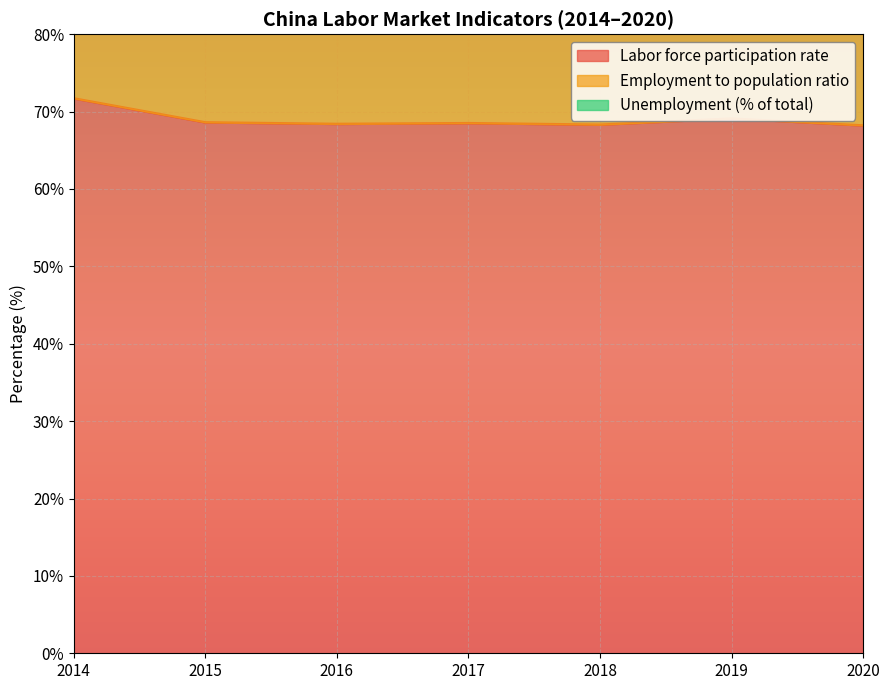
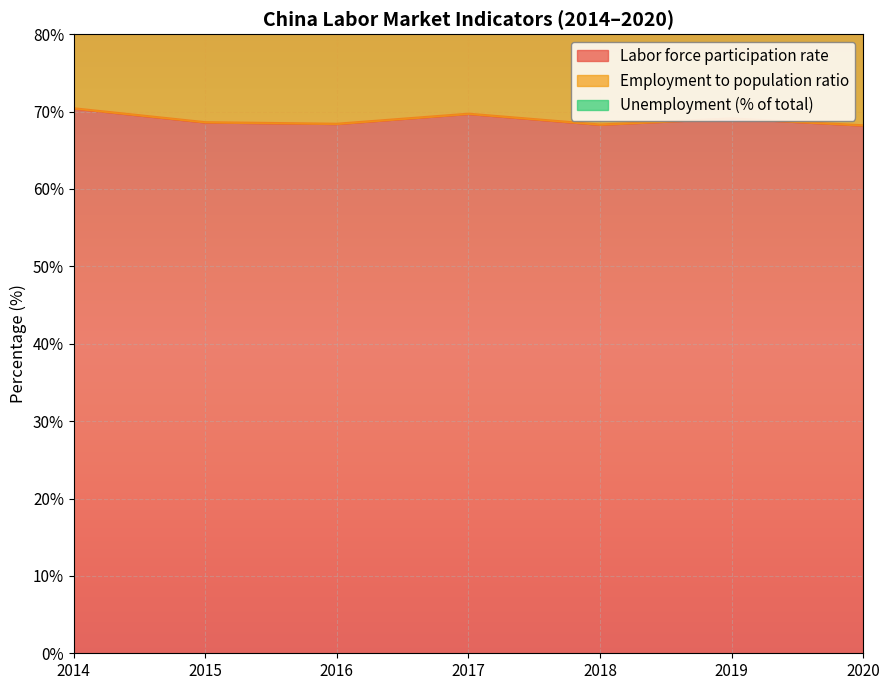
  {
    "Labor force participation rate": {
-     "2014": "72%",
+     "2014": "70%",
      "2015": "69%",
      "2016": "68%",
-     "2017": "69%",
+     "2017": "70%",
      "2018": "68%",
      "2020": "68%"
    }
  }
